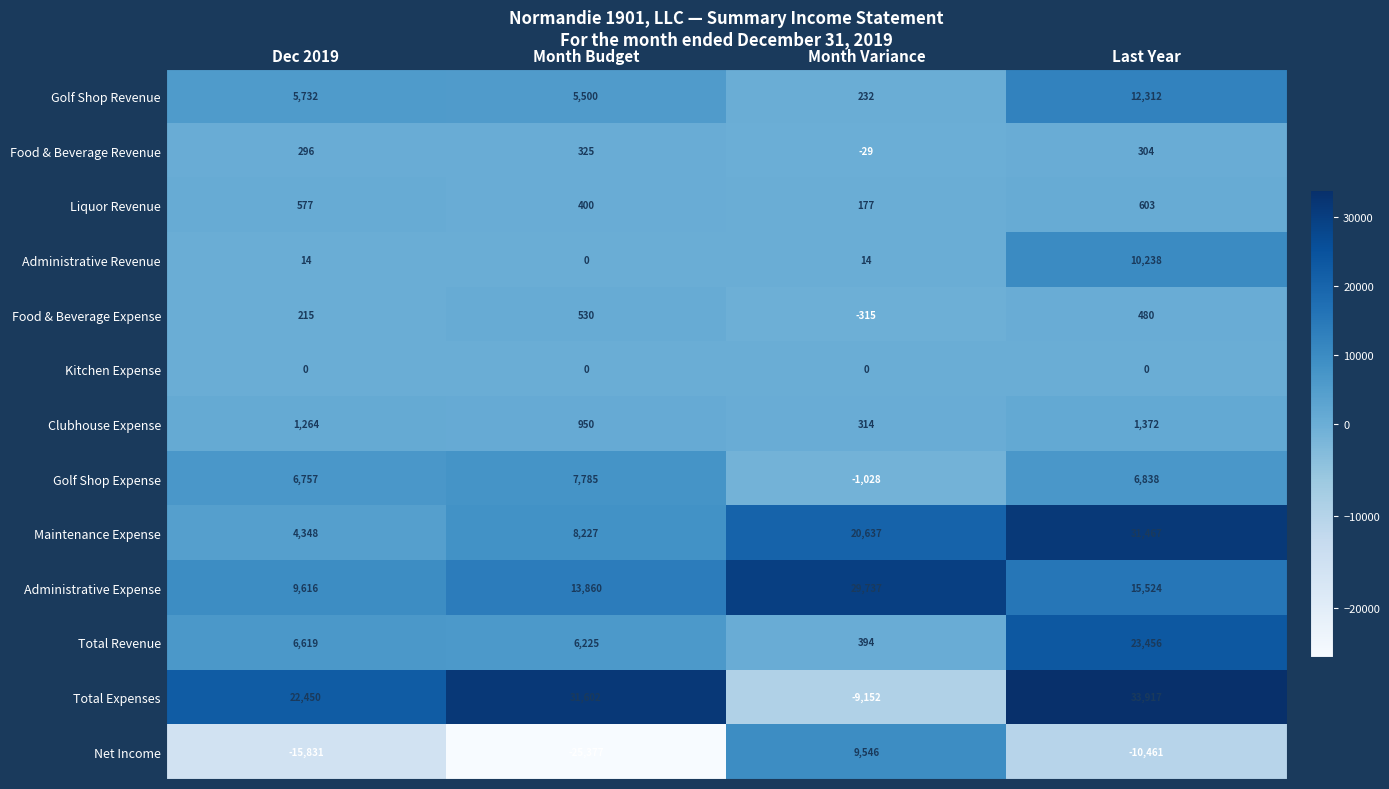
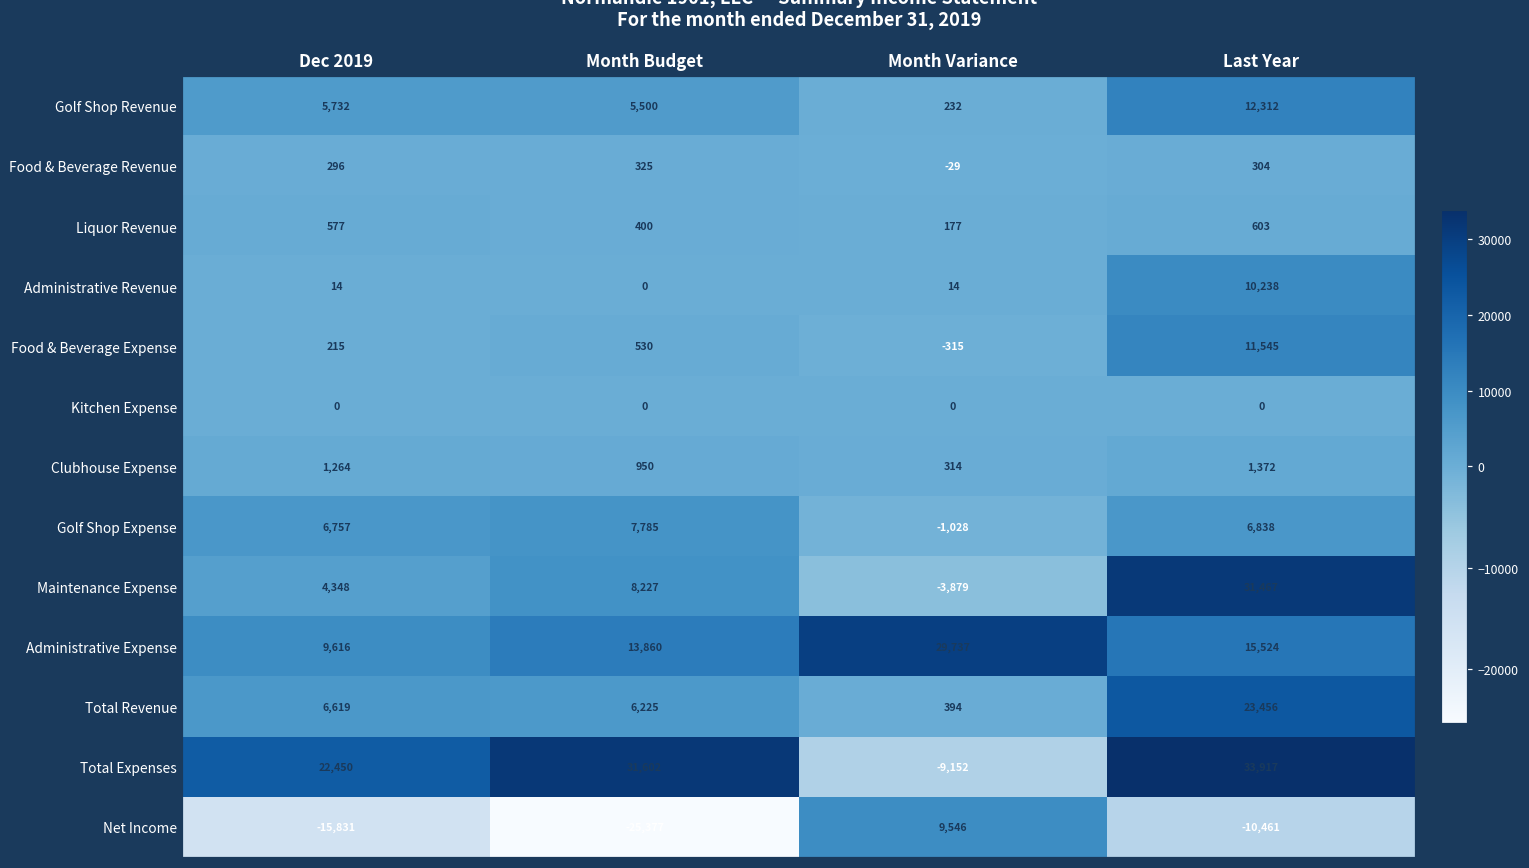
  {
    "Golf Shop Revenue": {
      "Dec 2019": "5,732",
      "Month Budget": "5,500",
      "Month Variance": "232",
      "Last Year": "12,312"
    },
    "Food & Beverage Revenue": {
      "Dec 2019": "296",
      "Month Budget": "325",
      "Month Variance": "-29",
      "Last Year": "304"
    },
    "Liquor Revenue": {
      "Dec 2019": "577",
      "Month Budget": "400",
      "Month Variance": "177",
      "Last Year": "603"
    },
    "Administrative Revenue": {
      "Dec 2019": "14",
      "Month Budget": "0",
      "Month Variance": "14",
      "Last Year": "10,238"
    },
    "Food & Beverage Expense": {
      "Dec 2019": "215",
      "Month Budget": "530",
      "Month Variance": "-315",
-     "Last Year": "480"
+     "Last Year": "11,545"
    },
    "Kitchen Expense": {
      "Dec 2019": "0",
      "Month Budget": "0",
      "Month Variance": "0",
      "Last Year": "0"
    },
    "Clubhouse Expense": {
      "Dec 2019": "1,264",
      "Month Budget": "950",
      "Month Variance": "314",
      "Last Year": "1,372"
    },
    "Golf Shop Expense": {
      "Dec 2019": "6,757",
      "Month Budget": "7,785",
      "Month Variance": "-1,028",
      "Last Year": "6,838"
    },
    "Maintenance Expense": {
      "Dec 2019": "4,348",
      "Month Budget": "8,227",
-     "Month Variance": "20,637"
+     "Month Variance": "-3,879"
    },
    "Administrative Expense": {
      "Dec 2019": "9,616",
      "Month Budget": "13,860",
      "Last Year": "15,524"
    },
    "Total Revenue": {
      "Dec 2019": "6,619",
      "Month Budget": "6,225",
      "Month Variance": "394",
      "Last Year": "23,456"
    },
    "Total Expenses": {
      "Dec 2019": "22,450",
      "Month Variance": "-9,152"
    },
    "Net Income": {
      "Month Variance": "9,546",
      "Last Year": "-10,461"
    }
  }
